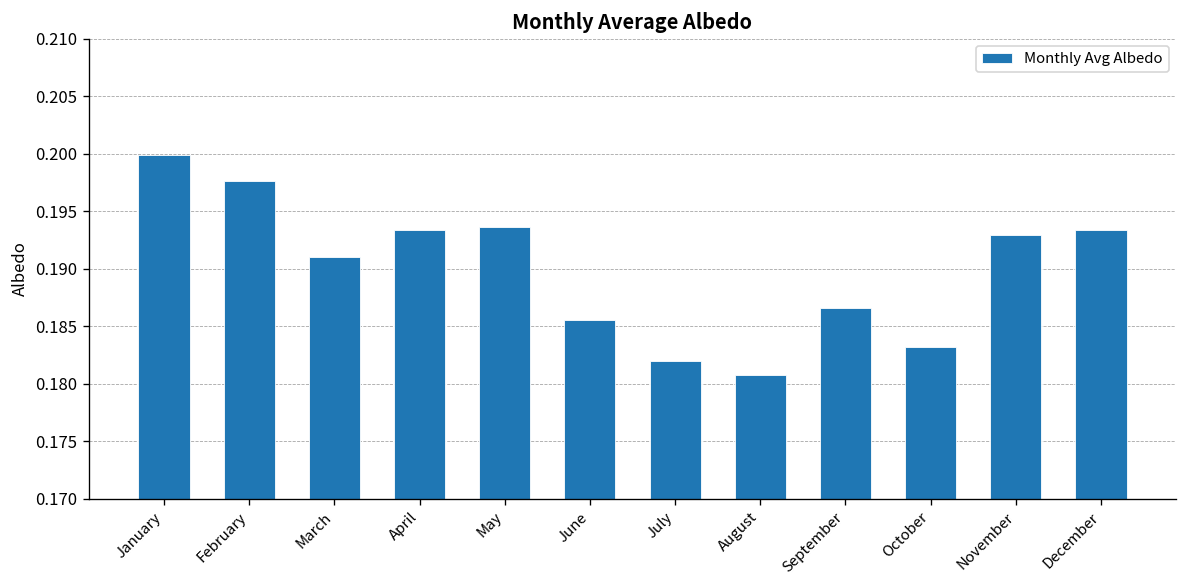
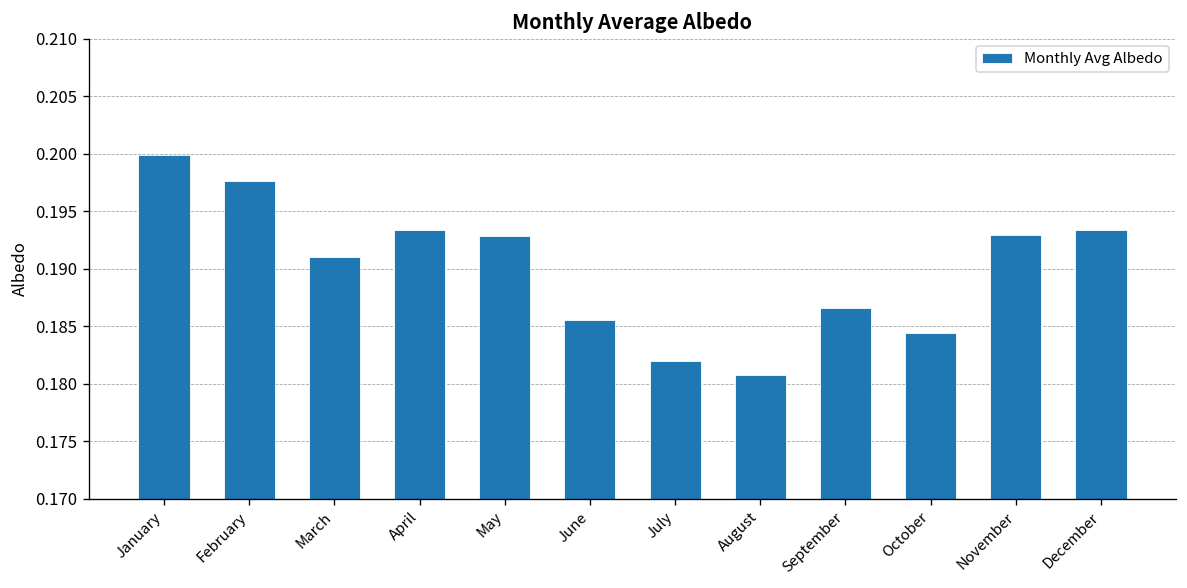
  {
    "January": 0.200,
    "February": 0.198,
    "March": 0.191,
    "April": 0.193,
-   "May": 0.194,
+   "May": 0.193,
    "June": 0.185,
    "July": 0.182,
    "August": 0.181,
    "September": 0.187,
-   "October": 0.183,
+   "October": 0.184,
    "November": 0.193,
    "December": 0.193
  }
